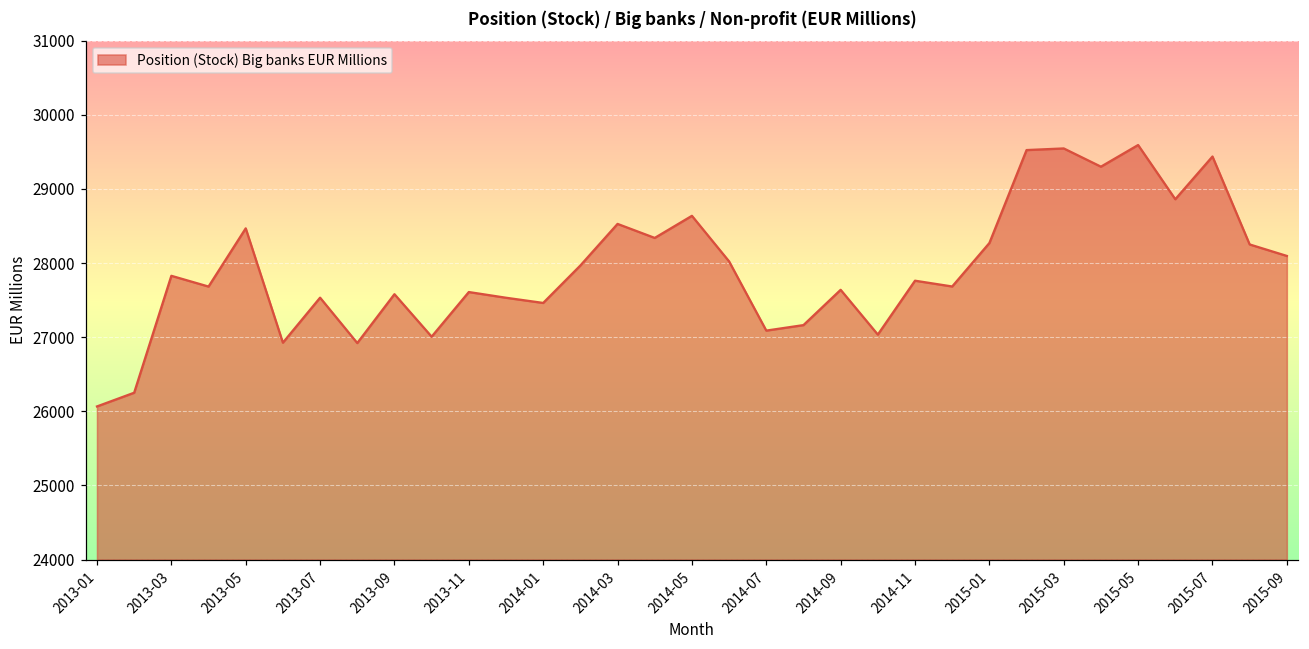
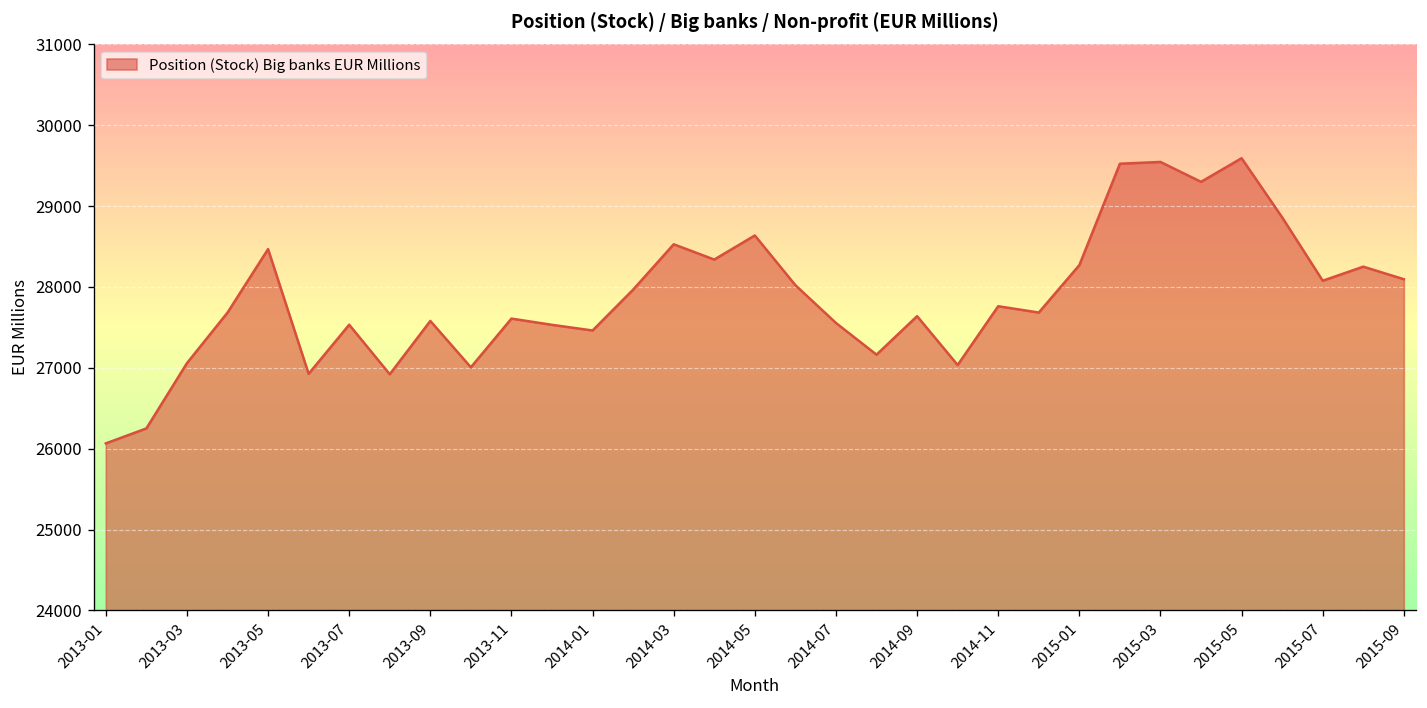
  {
    "2013-01": 26100,
-   "2013-03": 27800,
+   "2013-03": 27100,
    "2013-05": 28500,
    "2013-07": 27500,
    "2013-09": 27600,
    "2013-11": 27600,
    "2014-01": 27500,
    "2014-03": 28500,
    "2014-05": 28600,
-   "2014-07": 27100,
+   "2014-07": 27600,
    "2014-09": 27600,
    "2014-11": 27800,
    "2015-01": 28300,
    "2015-03": 29500,
    "2015-05": 29600,
-   "2015-07": 29400,
+   "2015-07": 28100,
    "2015-09": 28100
  }
